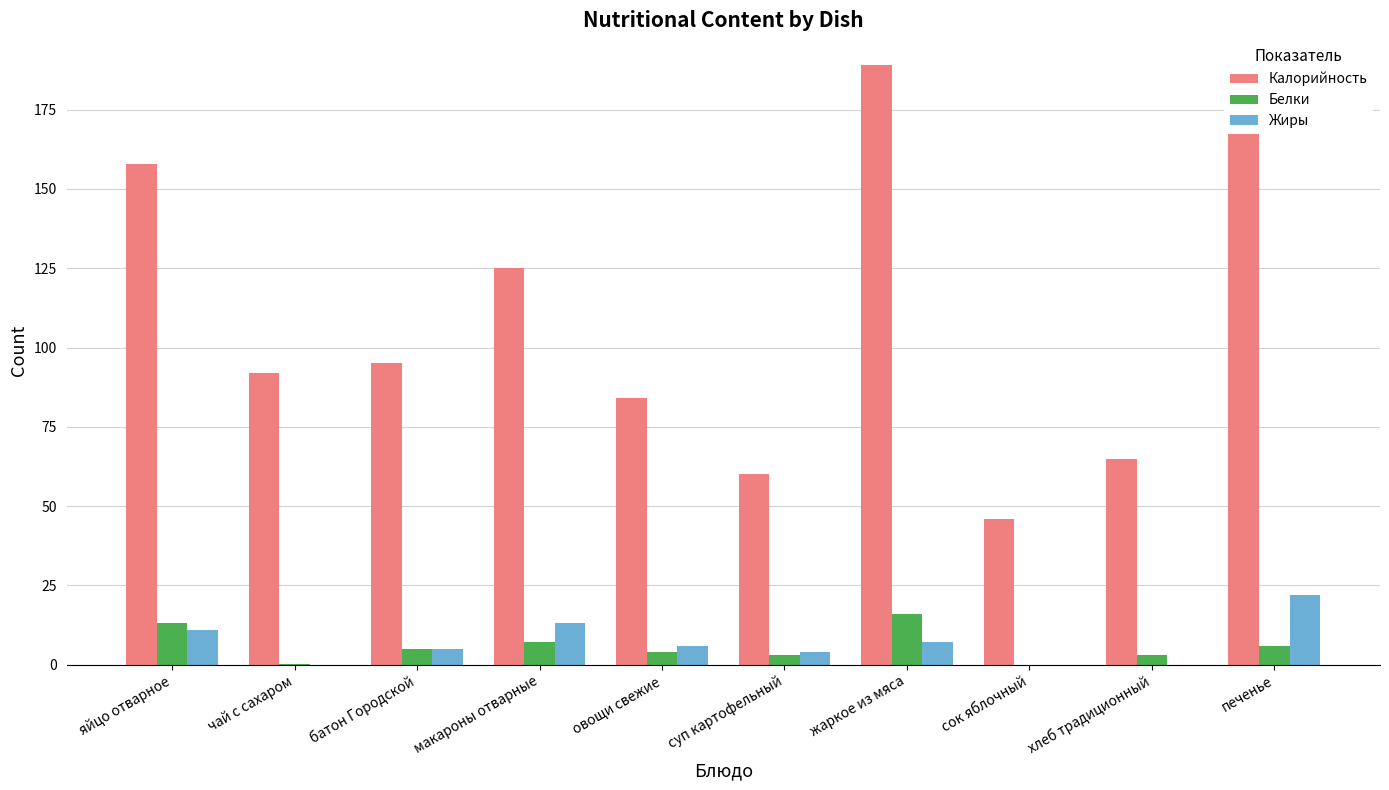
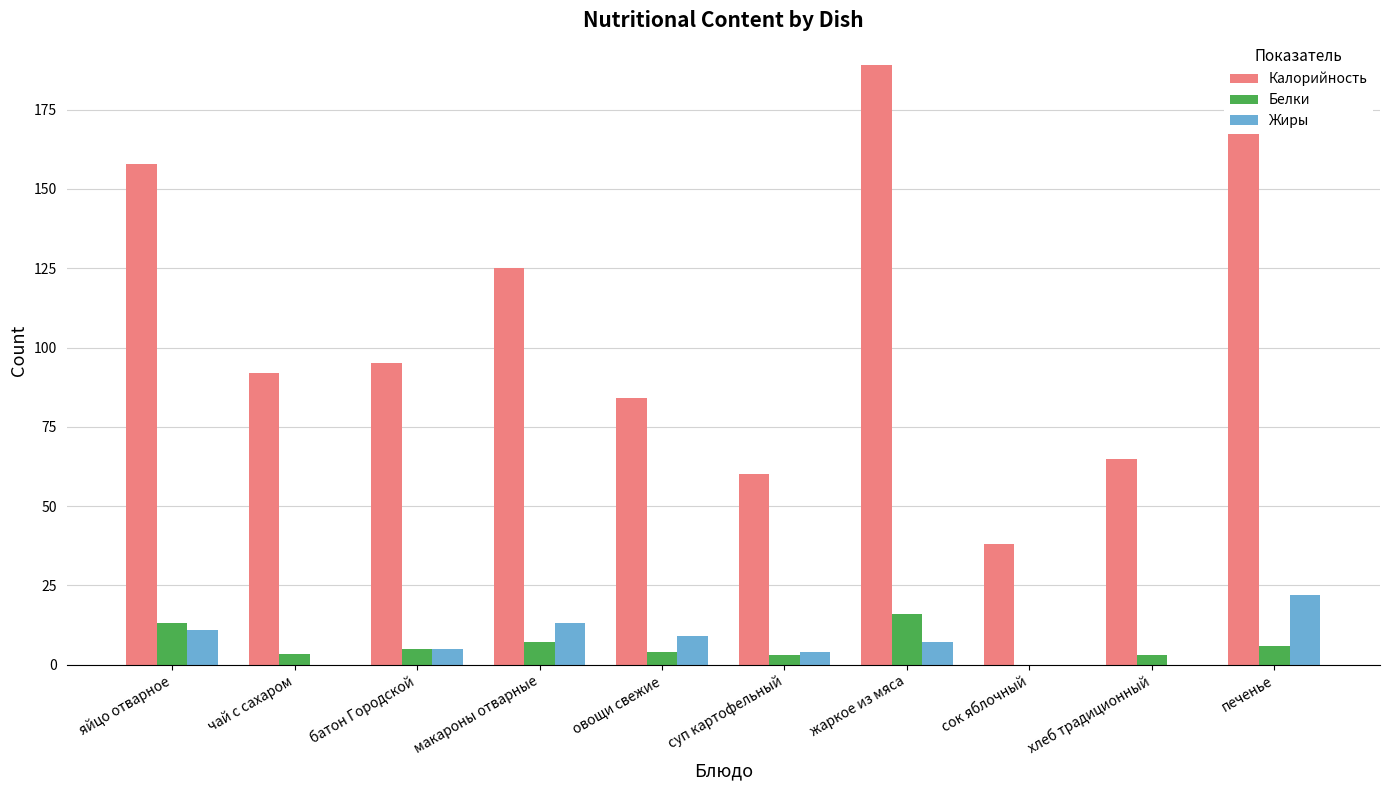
  {
    "Калорийность": {
      "яйцо отварное": 158,
      "чай с сахаром": 92,
      "батон Городской": 95,
      "макароны отварные": 125,
      "овощи свежие": 84,
      "суп картофельный": 60,
      "жаркое из мяса": 189,
-     "сок яблочный": 46,
+     "сок яблочный": 38,
      "хлеб традиционный": 65
    },
    "Белки": {
      "яйцо отварное": 13,
-     "чай с сахаром": 0,
+     "чай с сахаром": 3,
      "батон Городской": 5,
      "макароны отварные": 7,
      "овощи свежие": 4,
      "суп картофельный": 3,
      "жаркое из мяса": 16,
      "сок яблочный": 0,
      "хлеб традиционный": 3,
      "печенье": 6
    },
    "Жиры": {
      "яйцо отварное": 11,
      "чай с сахаром": 0,
      "батон Городской": 5,
      "макароны отварные": 13,
-     "овощи свежие": 6,
+     "овощи свежие": 9,
      "суп картофельный": 4,
      "жаркое из мяса": 7,
      "сок яблочный": 0,
      "хлеб традиционный": 0,
      "печенье": 22
    }
  }
